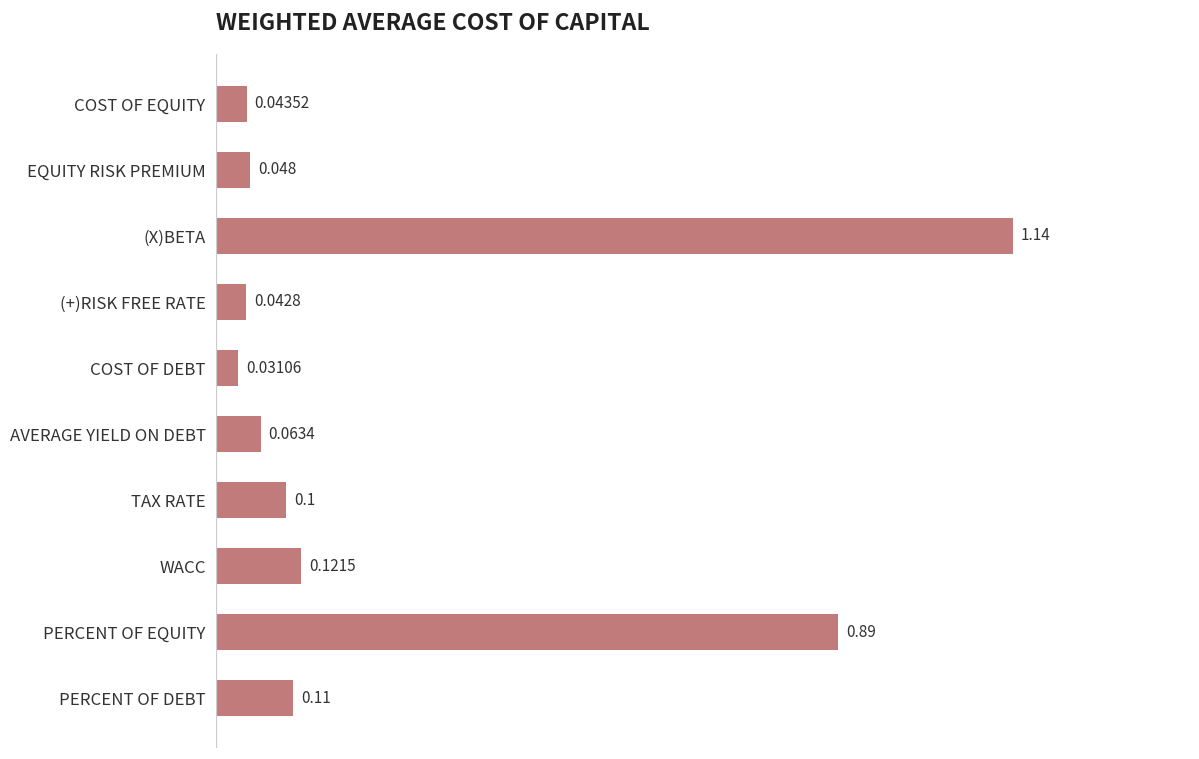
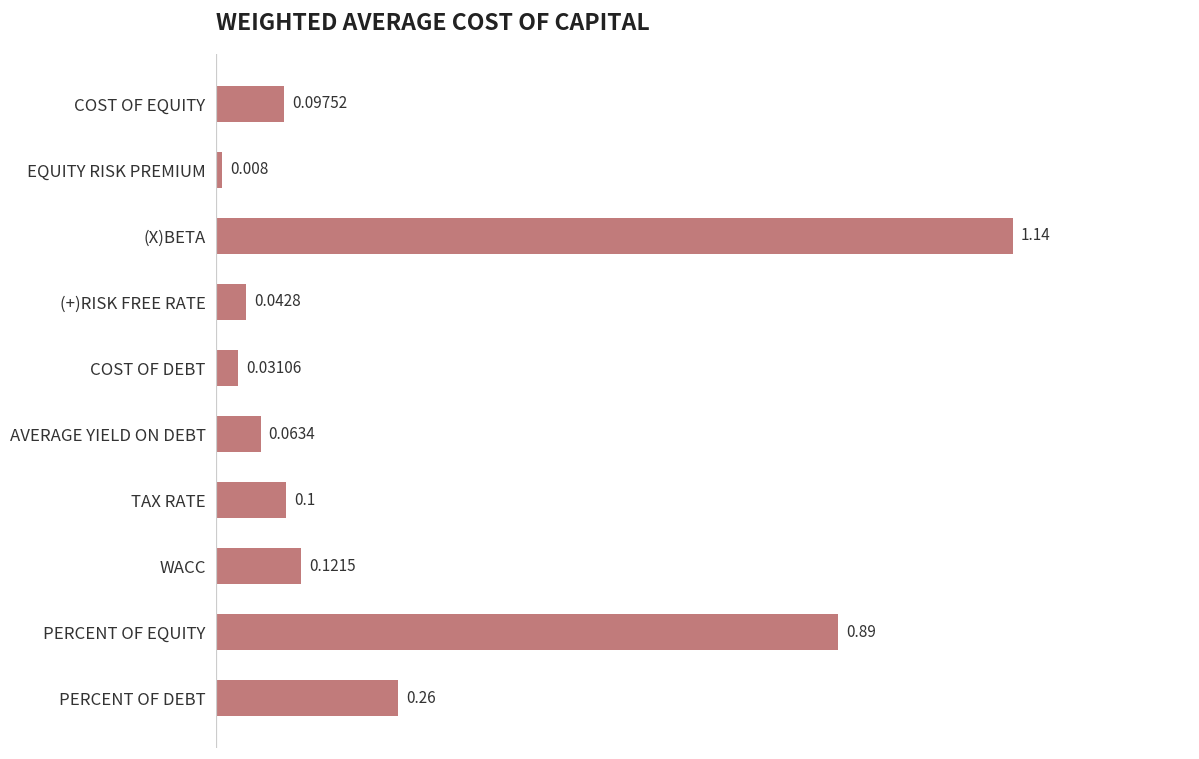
  {
-   "COST OF EQUITY": 0.04352,
-   "EQUITY RISK PREMIUM": 0.048,
+   "COST OF EQUITY": 0.09752,
+   "EQUITY RISK PREMIUM": 0.008,
    "(X)BETA": 1.14,
    "(+)RISK FREE RATE": 0.0428,
    "COST OF DEBT": 0.03106,
    "AVERAGE YIELD ON DEBT": 0.0634,
    "TAX RATE": 0.1,
    "WACC": 0.1215,
    "PERCENT OF EQUITY": 0.89,
-   "PERCENT OF DEBT": 0.11
+   "PERCENT OF DEBT": 0.26
  }
